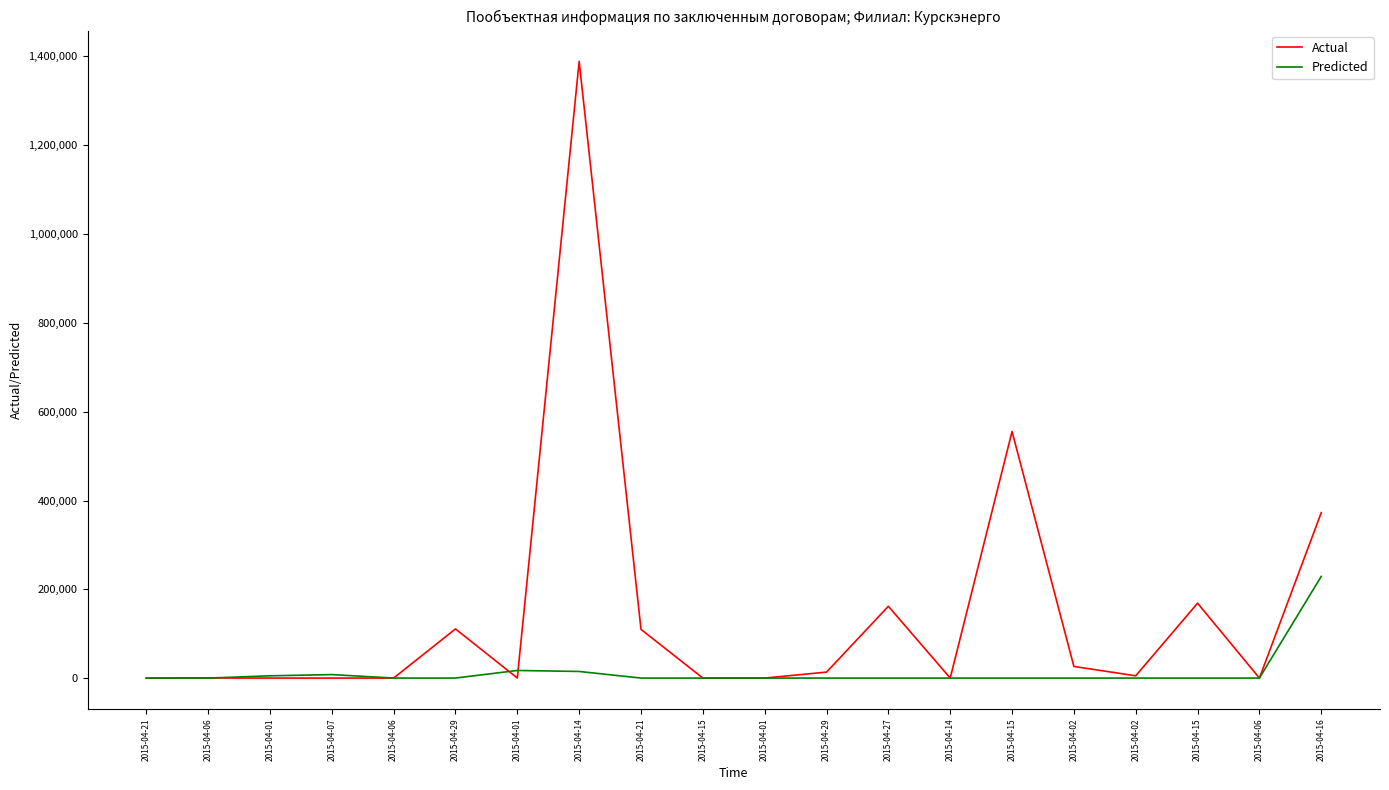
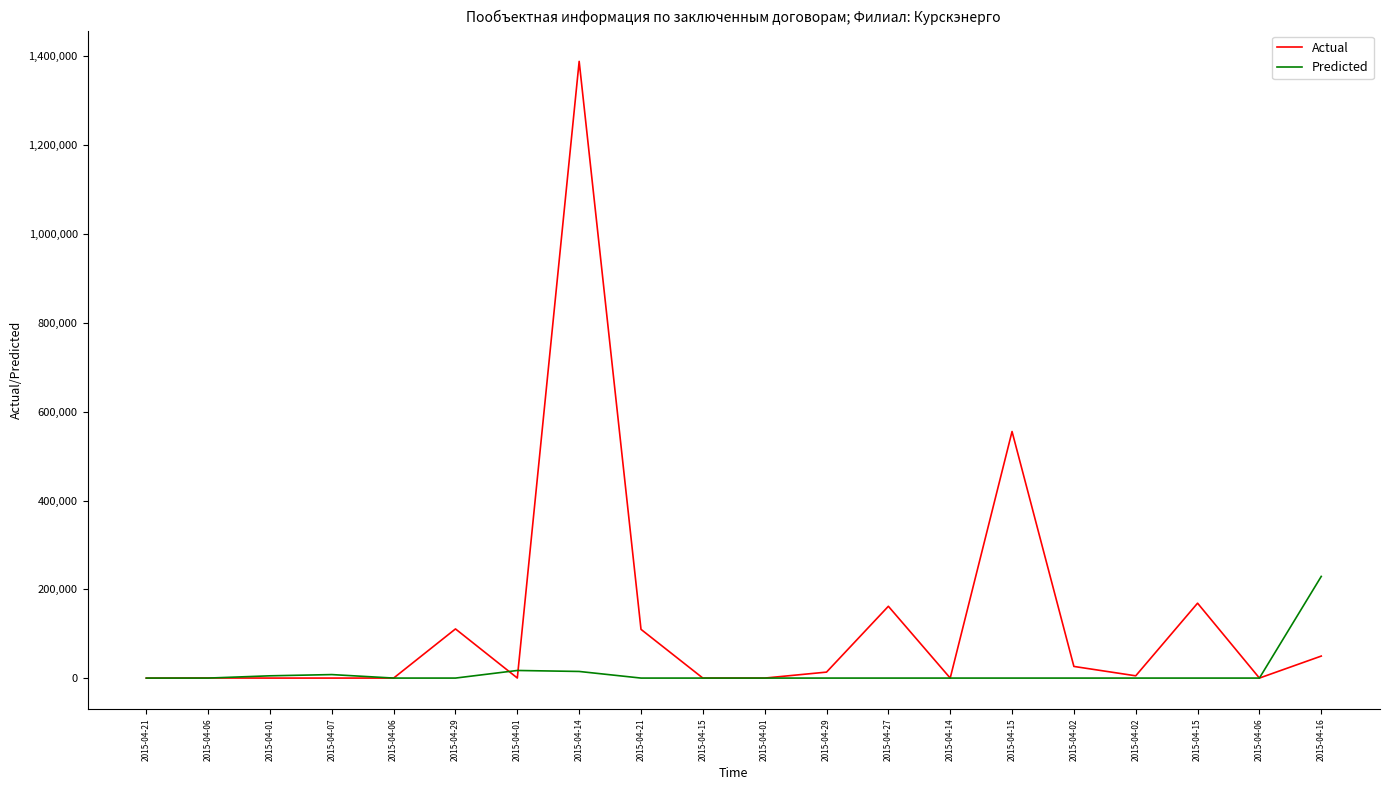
  {
    "Actual": {
      "2015-04-07": "0",
      "2015-04-27": "160,000",
-     "2015-04-16": "370,000"
+     "2015-04-16": "50,000"
    },
    "Predicted": {
      "2015-04-07": "10,000",
      "2015-04-27": "0",
      "2015-04-16": "230,000"
    }
  }
